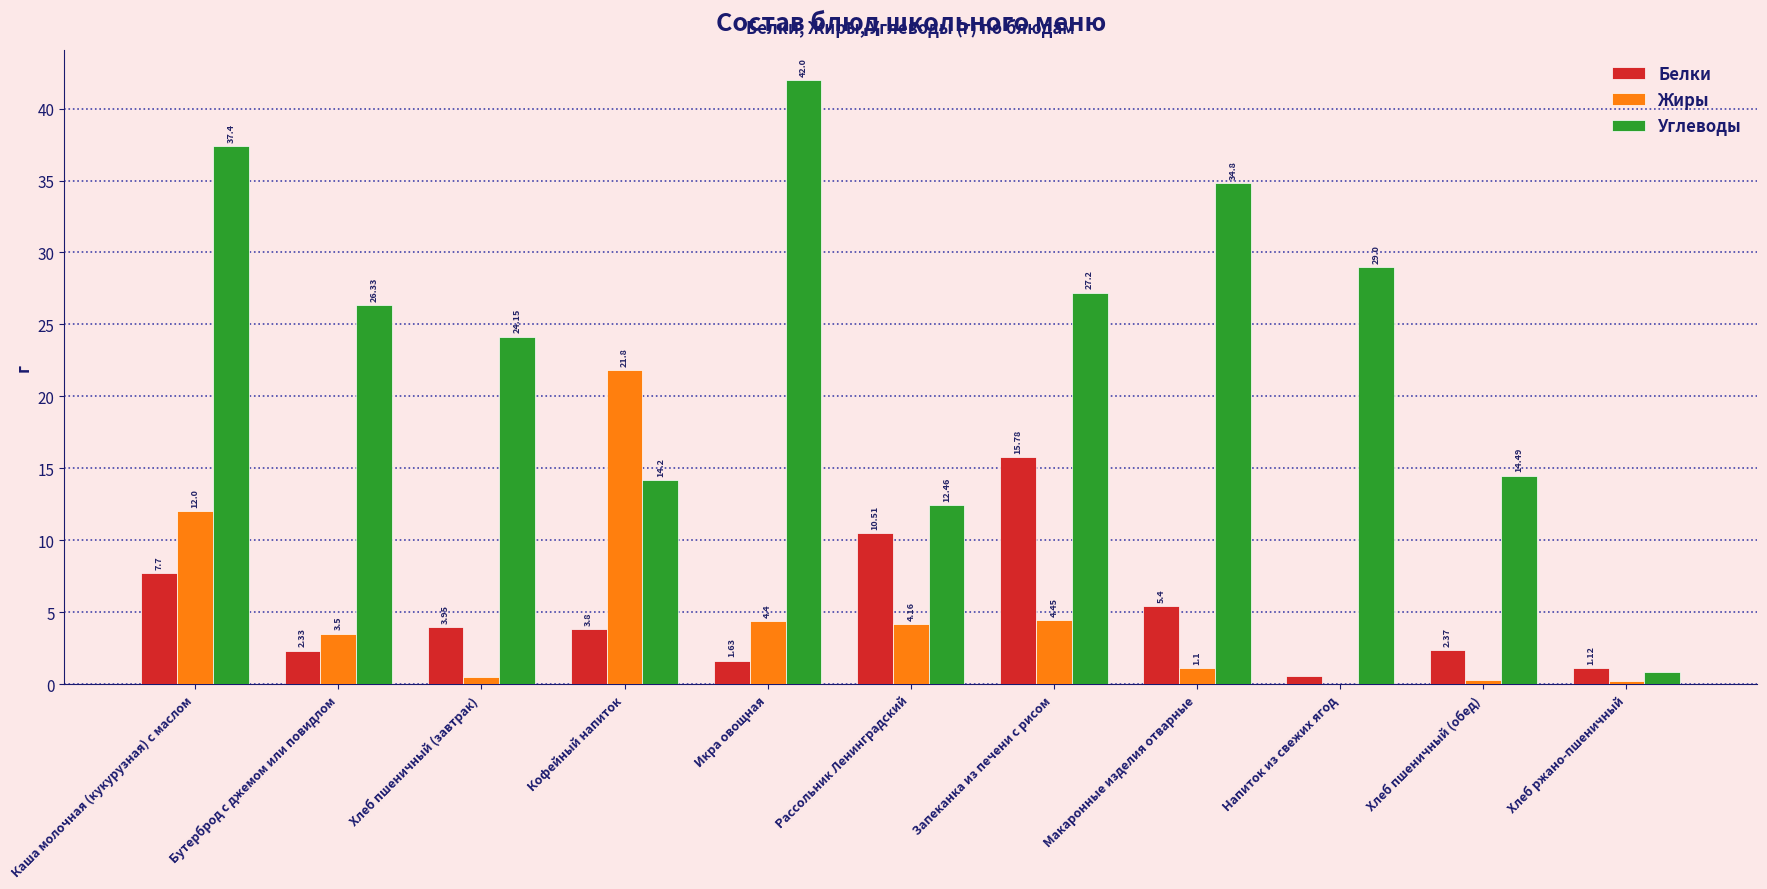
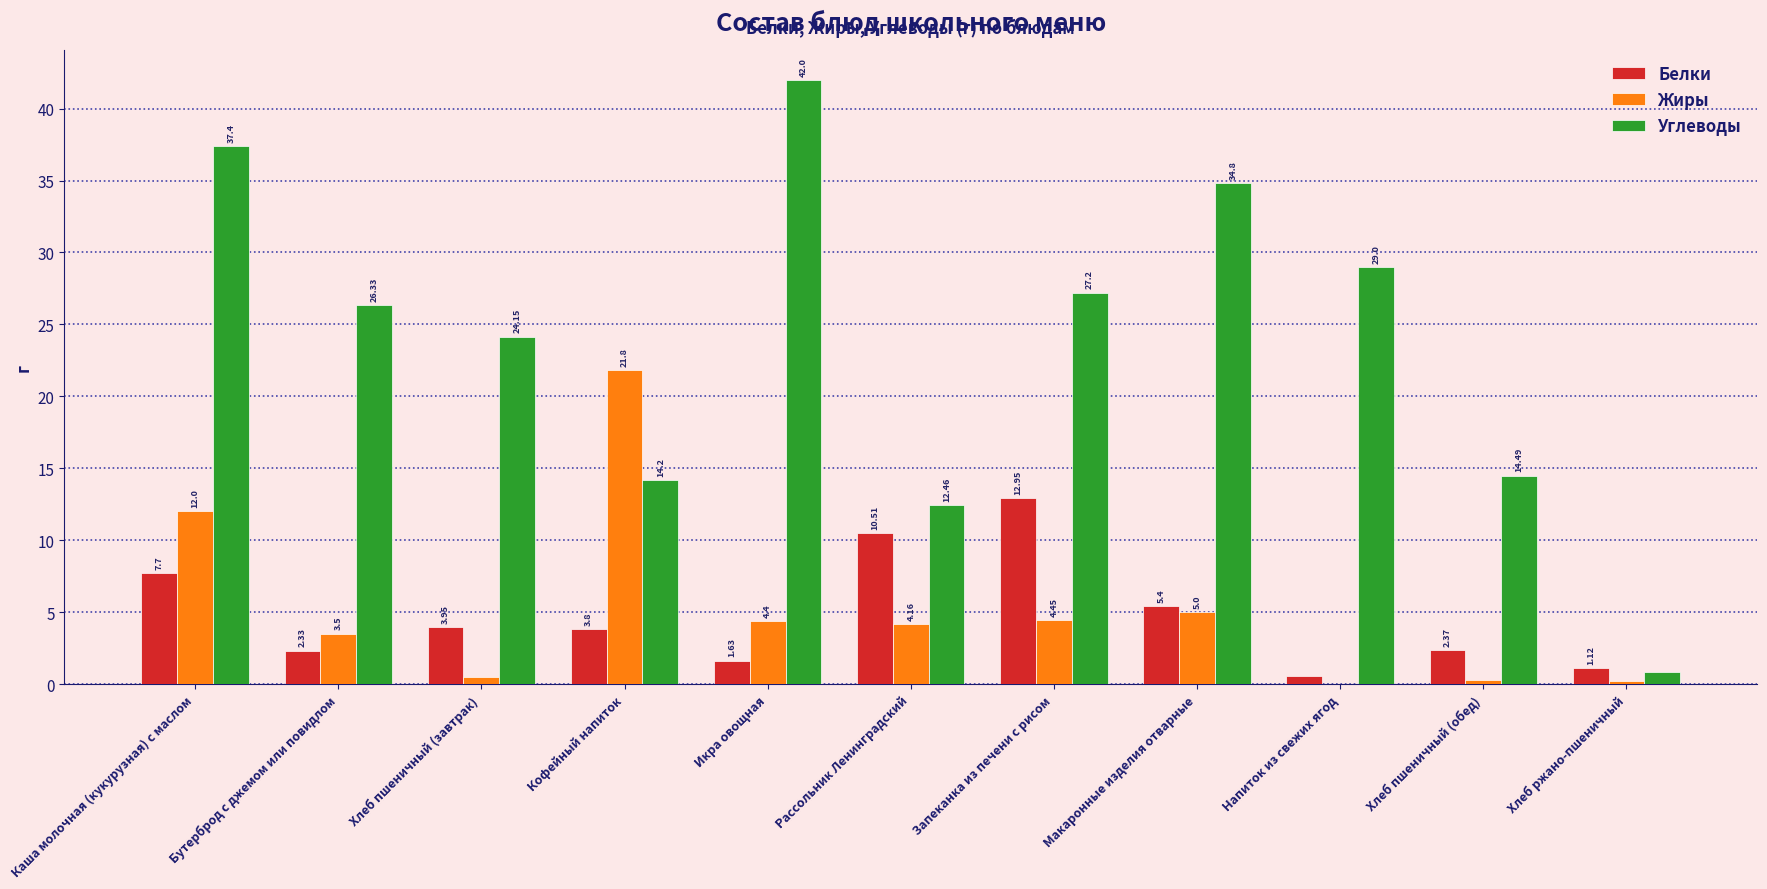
  {
    "Белки": {
      "Каша молочная (кукурузная) с маслом": 7.7,
      "Бутерброд с джемом или повидлом": 2.33,
      "Хлеб пшеничный (завтрак)": 3.95,
      "Кофейный напиток": 3.8,
      "Икра овощная": 1.63,
      "Рассольник Ленинградский": 10.51,
-     "Запеканка из печени с рисом": 15.78,
+     "Запеканка из печени с рисом": 12.95,
      "Макаронные изделия отварные": 5.4,
      "Хлеб пшеничный (обед)": 2.37,
      "Хлеб ржано-пшеничный": 1.12
    },
    "Жиры": {
      "Каша молочная (кукурузная) с маслом": 12.0,
      "Бутерброд с джемом или повидлом": 3.5,
      "Кофейный напиток": 21.8,
      "Икра овощная": 4.4,
      "Рассольник Ленинградский": 4.16,
      "Запеканка из печени с рисом": 4.45,
-     "Макаронные изделия отварные": 1.1
+     "Макаронные изделия отварные": 5.0
    },
    "Углеводы": {
      "Каша молочная (кукурузная) с маслом": 37.4,
      "Бутерброд с джемом или повидлом": 26.33,
      "Хлеб пшеничный (завтрак)": 24.15,
      "Кофейный напиток": 14.2,
      "Икра овощная": 42.0,
      "Рассольник Ленинградский": 12.46,
      "Запеканка из печени с рисом": 27.2,
      "Макаронные изделия отварные": 34.8,
      "Напиток из свежих ягод": 29.0,
      "Хлеб пшеничный (обед)": 14.49
    }
  }
